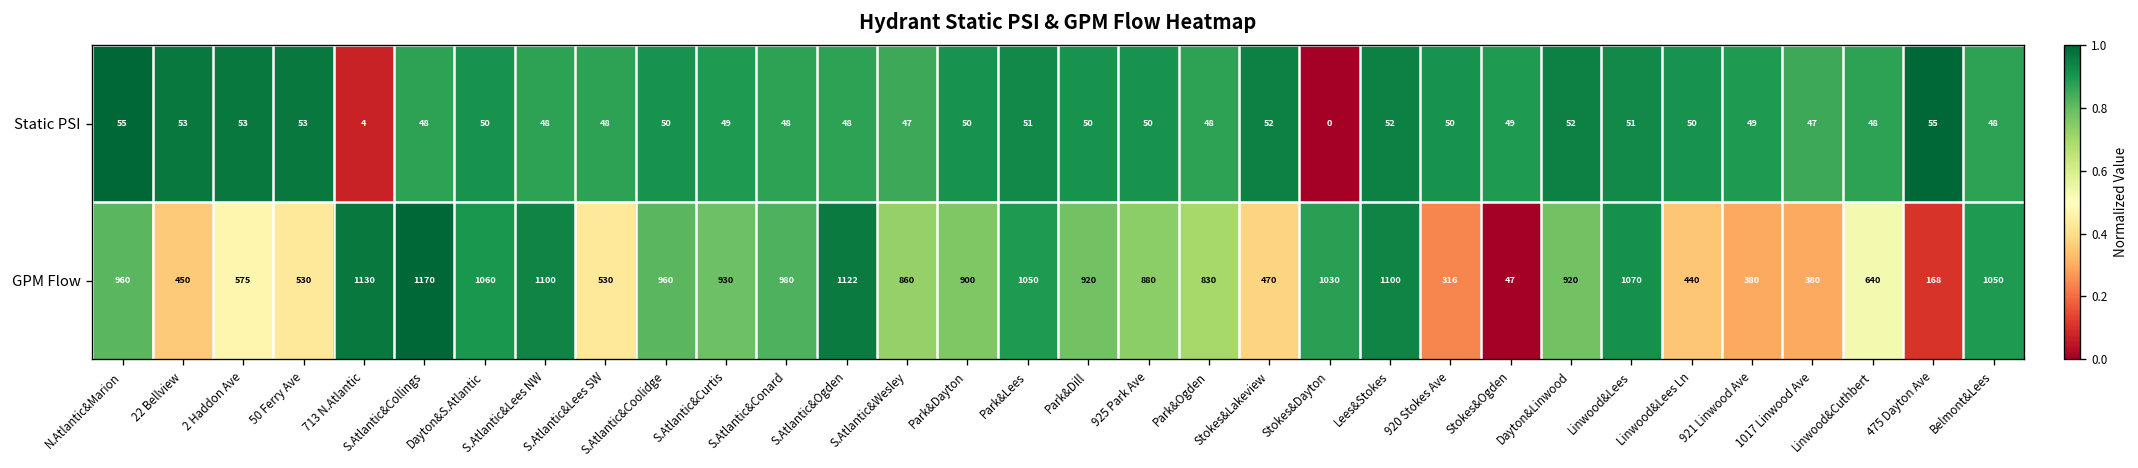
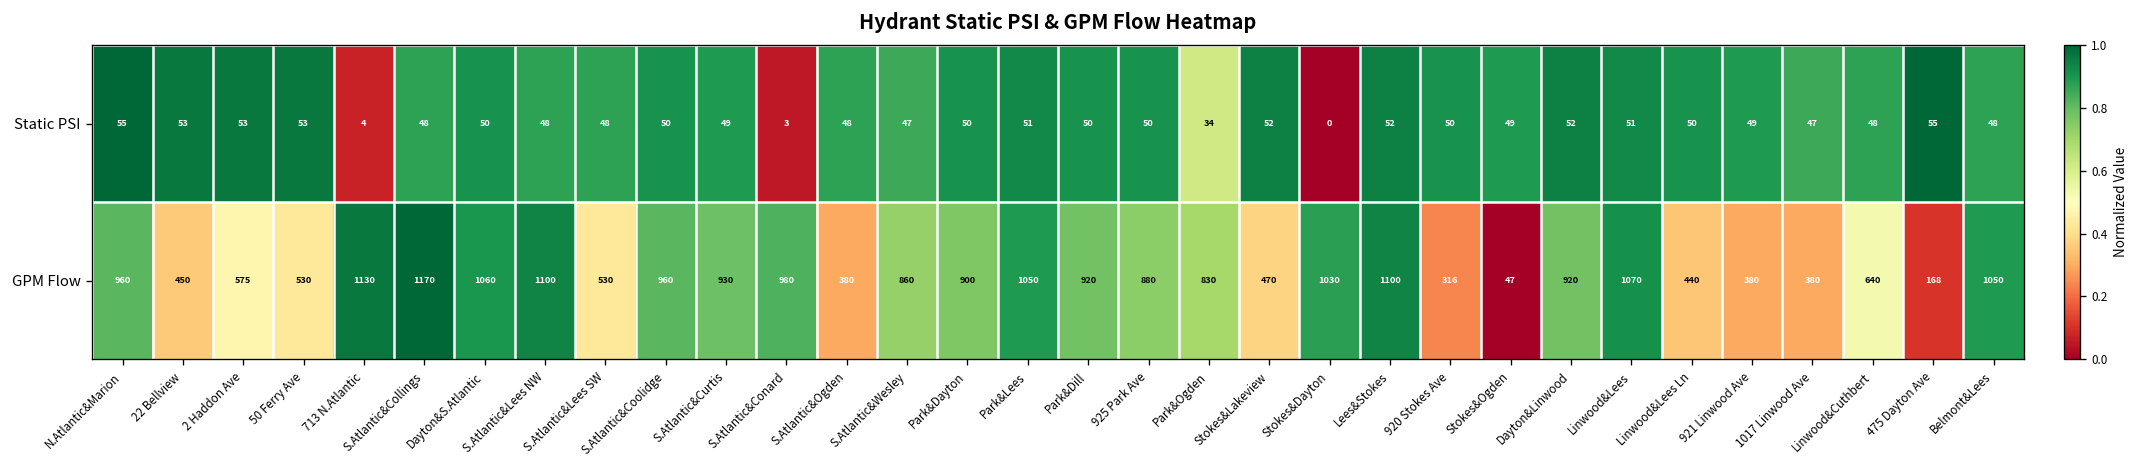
  {
    "Static PSI": {
      "N.Atlantic&Marion": 55,
      "22 Bellview": 53,
      "2 Haddon Ave": 53,
      "50 Ferry Ave": 53,
      "713 N.Atlantic": 4,
      "S.Atlantic&Collings": 48,
      "Dayton&S.Atlantic": 50,
      "S.Atlantic&Lees NW": 48,
      "S.Atlantic&Lees SW": 48,
      "S.Atlantic&Coolidge": 50,
      "S.Atlantic&Curtis": 49,
-     "S.Atlantic&Conard": 48,
+     "S.Atlantic&Conard": 3,
      "S.Atlantic&Ogden": 48,
      "S.Atlantic&Wesley": 47,
      "Park&Dayton": 50,
      "Park&Lees": 51,
      "Park&Dill": 50,
      "925 Park Ave": 50,
-     "Park&Ogden": 48,
+     "Park&Ogden": 34,
      "Stokes&Lakeview": 52,
      "Stokes&Dayton": 0,
      "Lees&Stokes": 52,
      "920 Stokes Ave": 50,
      "Stokes&Ogden": 49,
      "Dayton&Linwood": 52,
      "Linwood&Lees": 51,
      "Linwood&Lees Ln": 50,
      "921 Linwood Ave": 49,
      "1017 Linwood Ave": 47,
      "Linwood&Cuthbert": 48,
      "475 Dayton Ave": 55,
      "Belmont&Lees": 48
    },
    "GPM Flow": {
      "N.Atlantic&Marion": 960,
      "22 Bellview": 450,
      "2 Haddon Ave": 575,
      "50 Ferry Ave": 530,
      "713 N.Atlantic": 1130,
      "S.Atlantic&Collings": 1170,
      "Dayton&S.Atlantic": 1060,
      "S.Atlantic&Lees NW": 1100,
      "S.Atlantic&Lees SW": 530,
      "S.Atlantic&Coolidge": 960,
      "S.Atlantic&Curtis": 930,
      "S.Atlantic&Conard": 980,
-     "S.Atlantic&Ogden": 1122,
+     "S.Atlantic&Ogden": 380,
      "S.Atlantic&Wesley": 860,
      "Park&Dayton": 900,
      "Park&Lees": 1050,
      "Park&Dill": 920,
      "925 Park Ave": 880,
      "Park&Ogden": 830,
      "Stokes&Lakeview": 470,
      "Stokes&Dayton": 1030,
      "Lees&Stokes": 1100,
      "920 Stokes Ave": 316,
      "Stokes&Ogden": 47,
      "Dayton&Linwood": 920,
      "Linwood&Lees": 1070,
      "Linwood&Lees Ln": 440,
      "921 Linwood Ave": 380,
      "1017 Linwood Ave": 380,
      "Linwood&Cuthbert": 640,
      "475 Dayton Ave": 168,
      "Belmont&Lees": 1050
    }
  }
